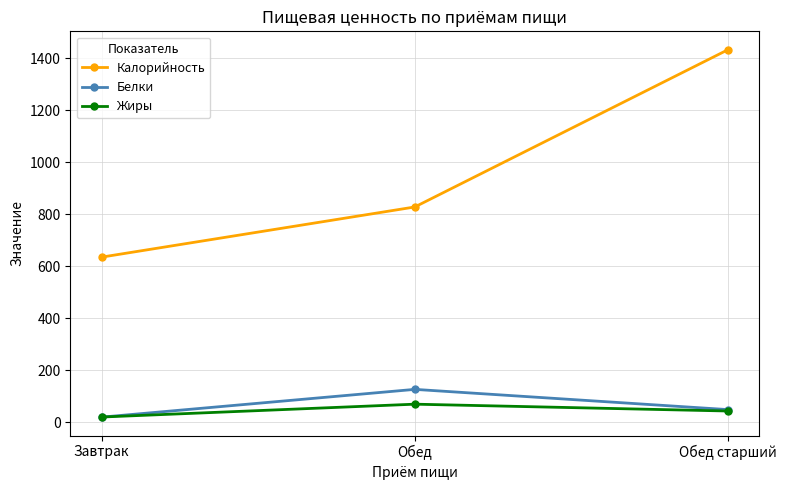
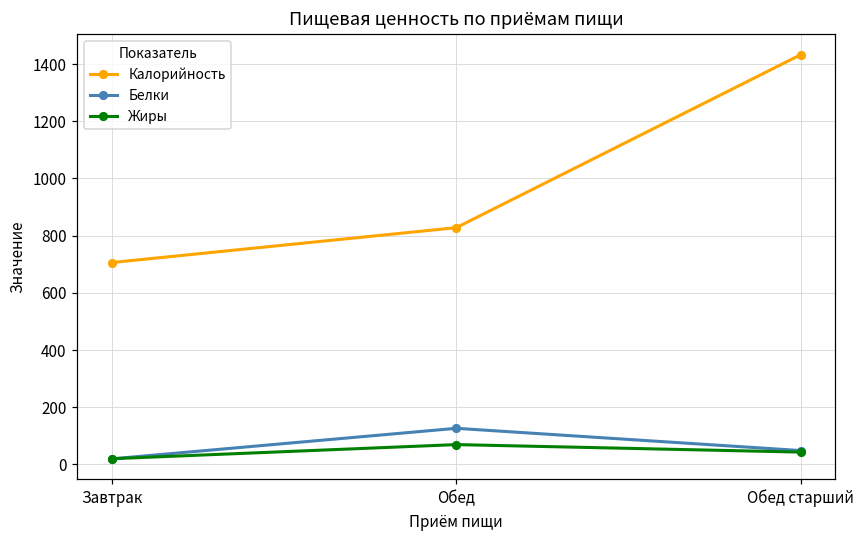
  {
    "Калорийность": {
-     "Завтрак": 640,
+     "Завтрак": 710,
      "Обед": 830,
      "Обед старший": 1430
    },
    "Белки": {
      "Обед": 130
    },
    "Жиры": {
      "Обед": 70
    }
  }
